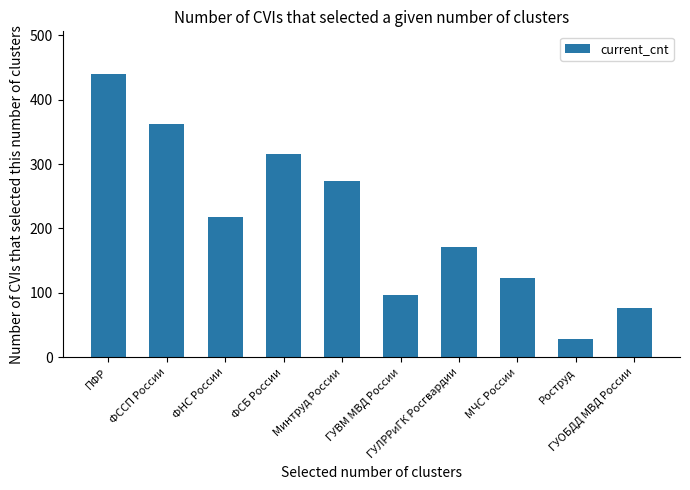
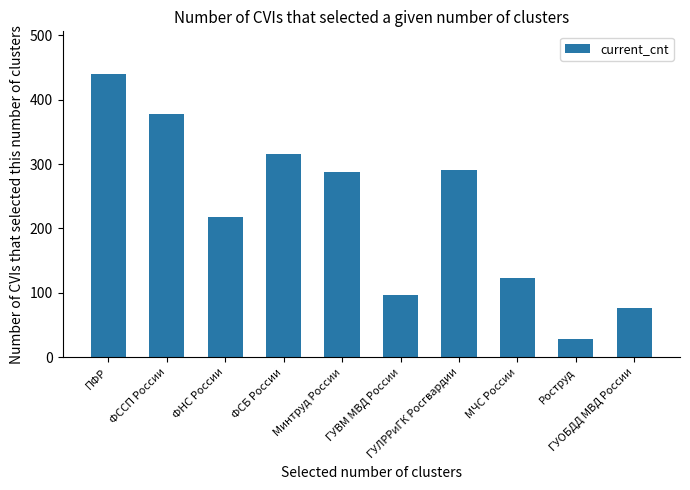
  {
    "ПФР": 440,
-   "ФССП России": 360,
+   "ФССП России": 380,
    "ФНС России": 220,
    "ФСБ России": 320,
-   "Минтруд России": 270,
+   "Минтруд России": 290,
    "ГУВМ МВД России": 100,
-   "ГУЛРРиГК Росгвардии": 170,
+   "ГУЛРРиГК Росгвардии": 290,
    "МЧС России": 120,
    "Роструд": 30,
    "ГУОБДД МВД России": 80
  }
